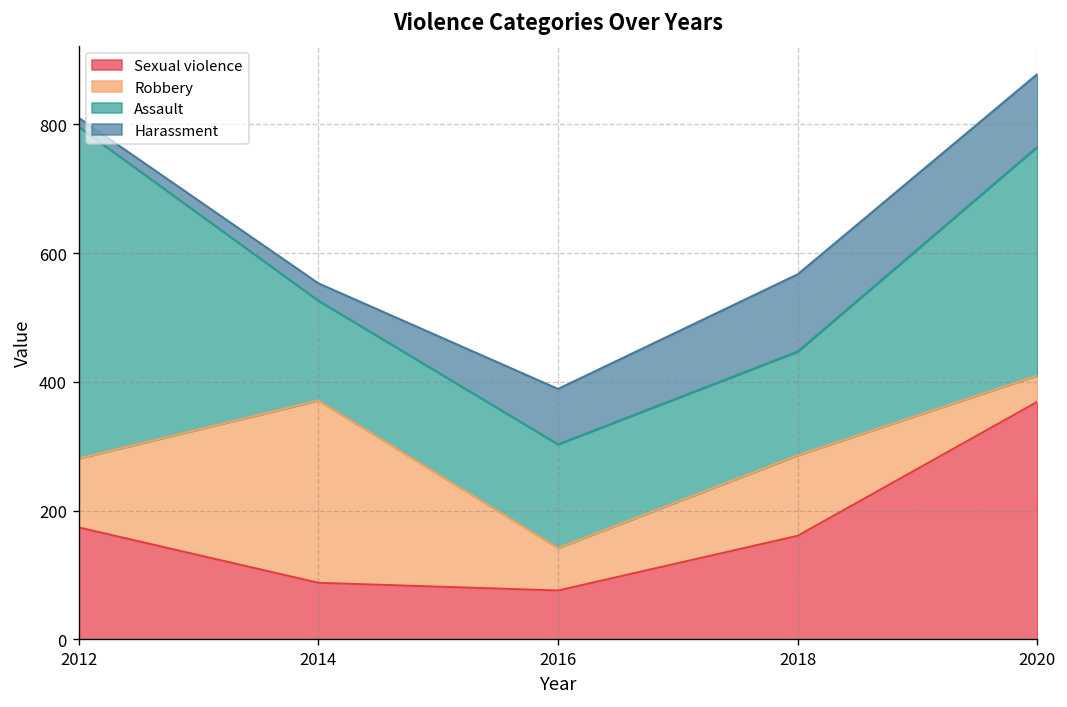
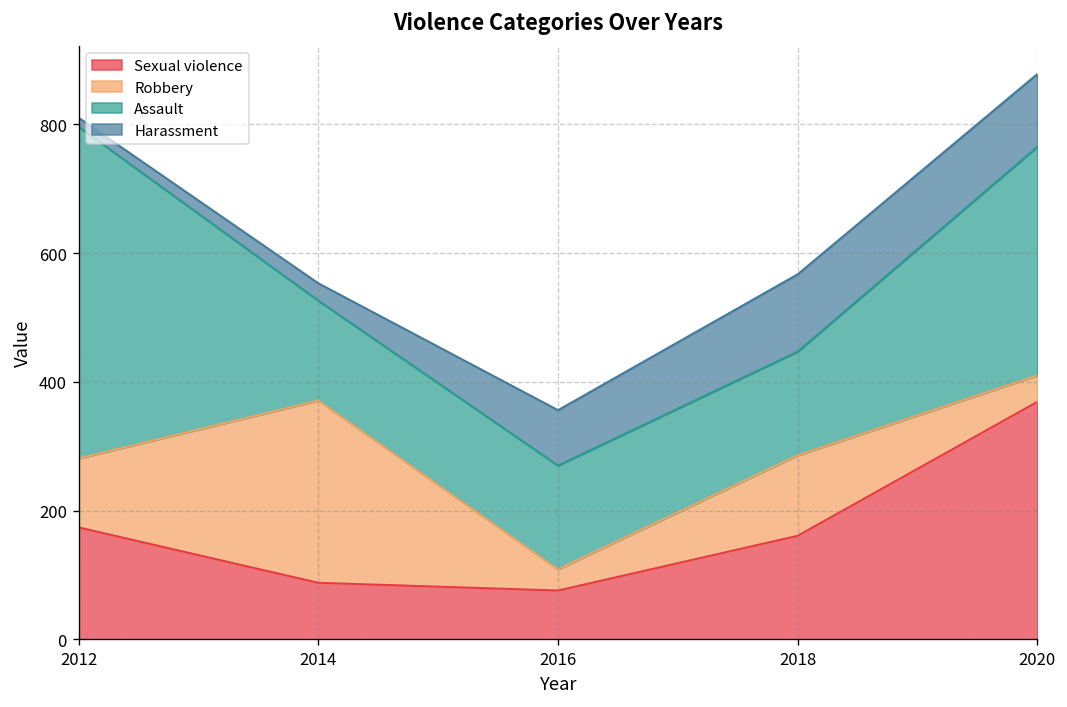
  {
    "Sexual violence": {
      "2012": 170,
      "2014": 90,
      "2016": 80,
      "2018": 160,
      "2020": 370
    },
    "Robbery": {
      "2012": 110,
      "2014": 280,
-     "2016": 70,
+     "2016": 30,
      "2018": 130,
      "2020": 40
    }
  }
